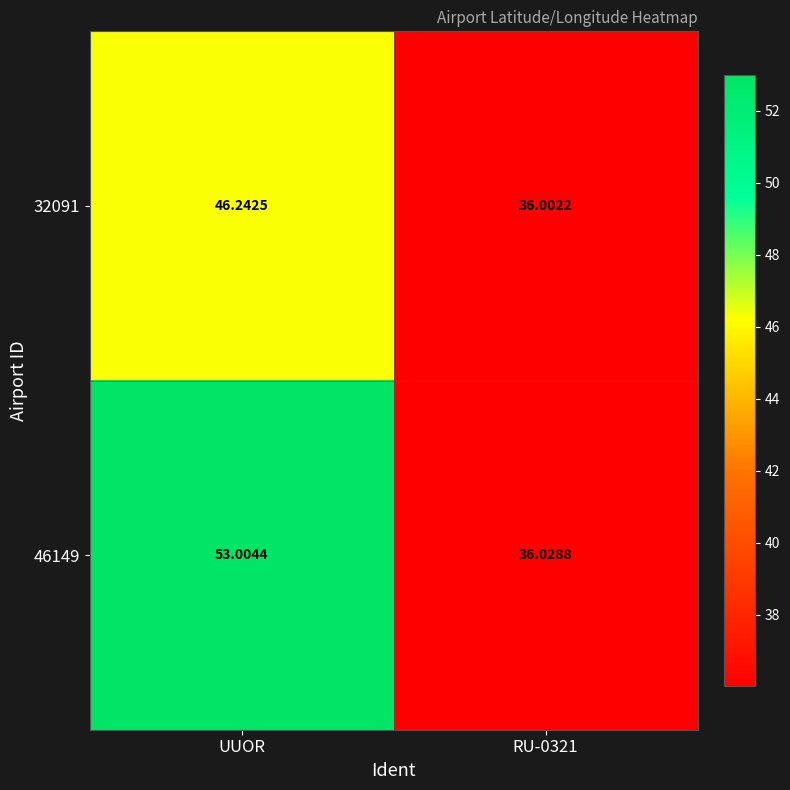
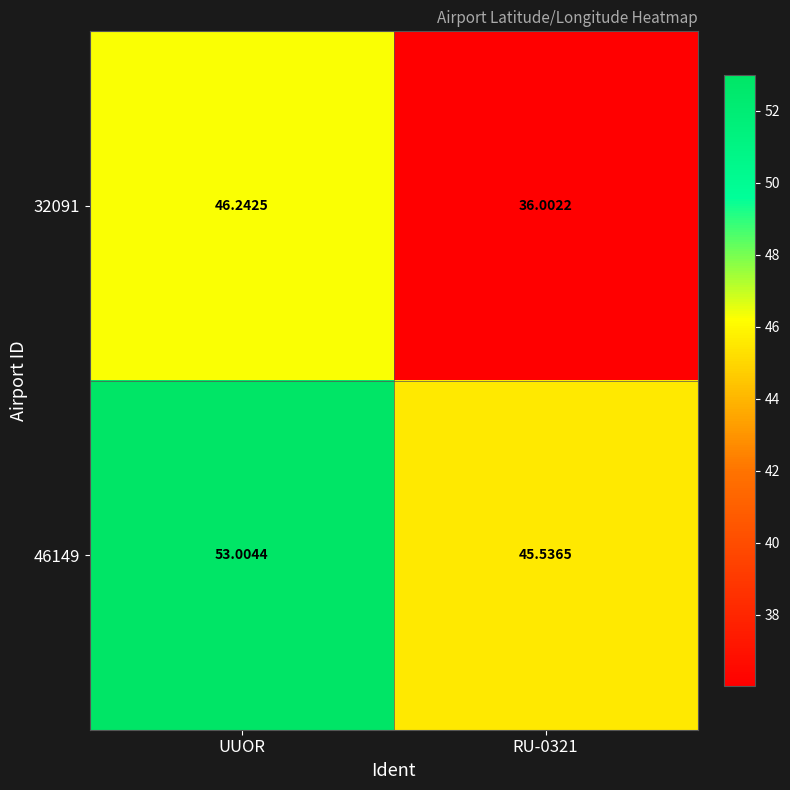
  {
    "32091": {
      "UUOR": 46.2425,
      "RU-0321": 36.0022
    },
    "46149": {
      "UUOR": 53.0044,
-     "RU-0321": 36.0288
+     "RU-0321": 45.5365
    }
  }
